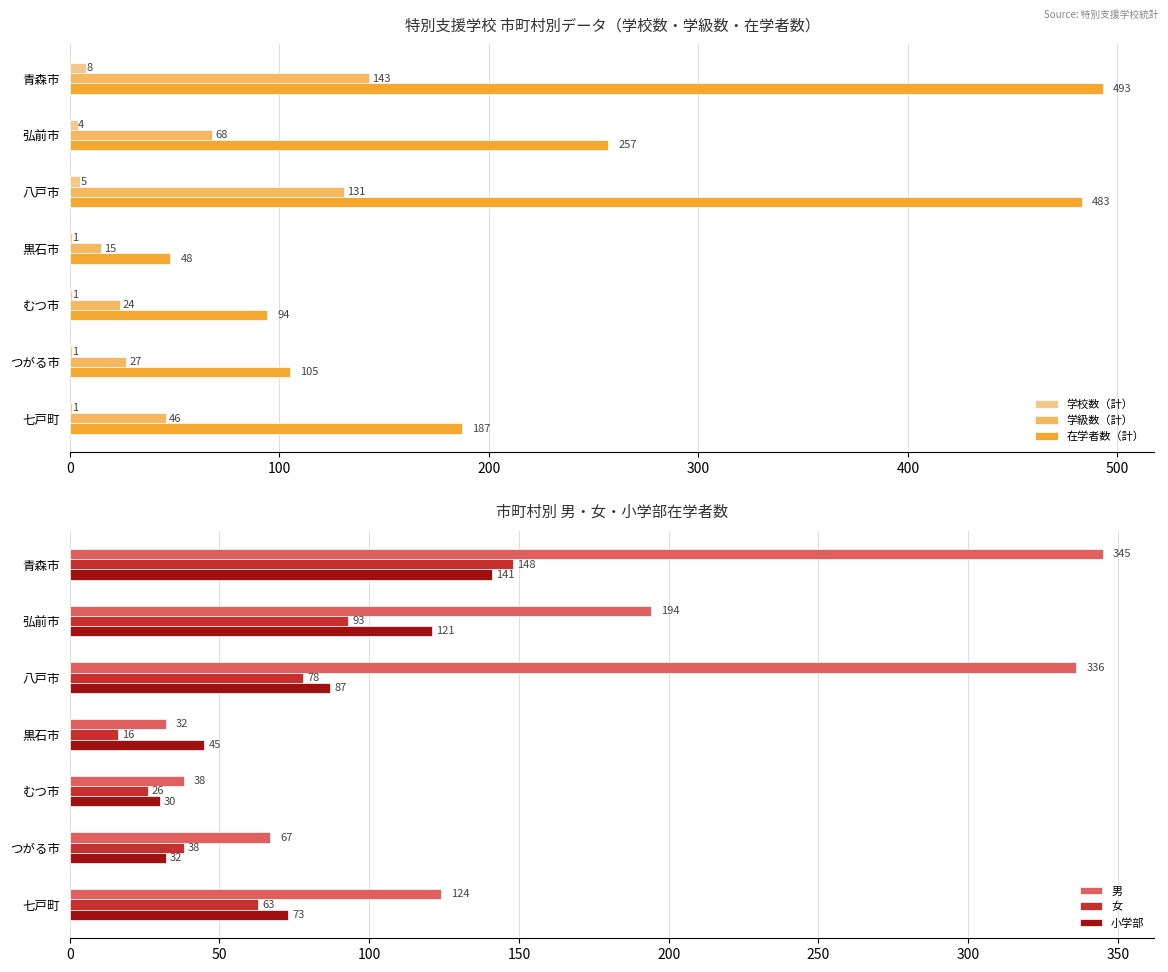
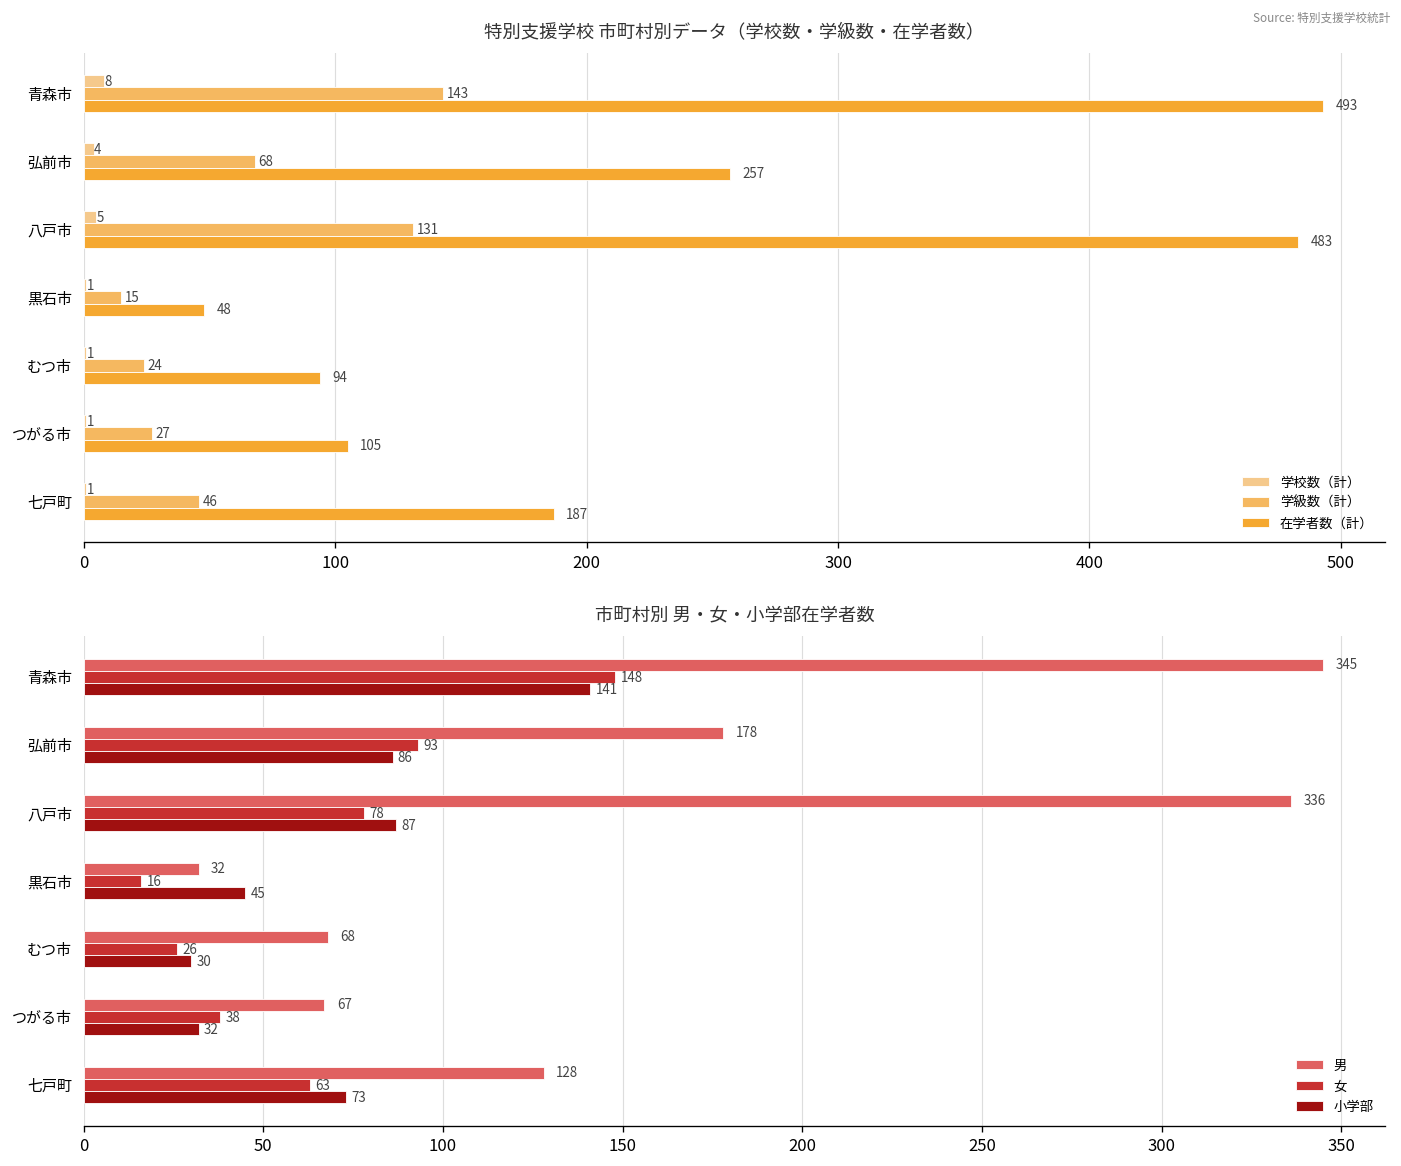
  {
    "市町村別 男・女・小学部在学者数": {
      "男": {
        "青森市": 345,
-       "弘前市": 194,
+       "弘前市": 178,
        "八戸市": 336,
        "黒石市": 32,
-       "むつ市": 38,
+       "むつ市": 68,
        "つがる市": 67,
-       "七戸町": 124
+       "七戸町": 128
      },
      "女": {
        "青森市": 148,
        "弘前市": 93,
        "八戸市": 78,
        "黒石市": 16,
        "むつ市": 26,
        "つがる市": 38,
        "七戸町": 63
      },
      "小学部": {
        "青森市": 141,
-       "弘前市": 121,
+       "弘前市": 86,
        "八戸市": 87,
        "黒石市": 45,
        "むつ市": 30,
        "つがる市": 32,
        "七戸町": 73
      }
    }
  }
